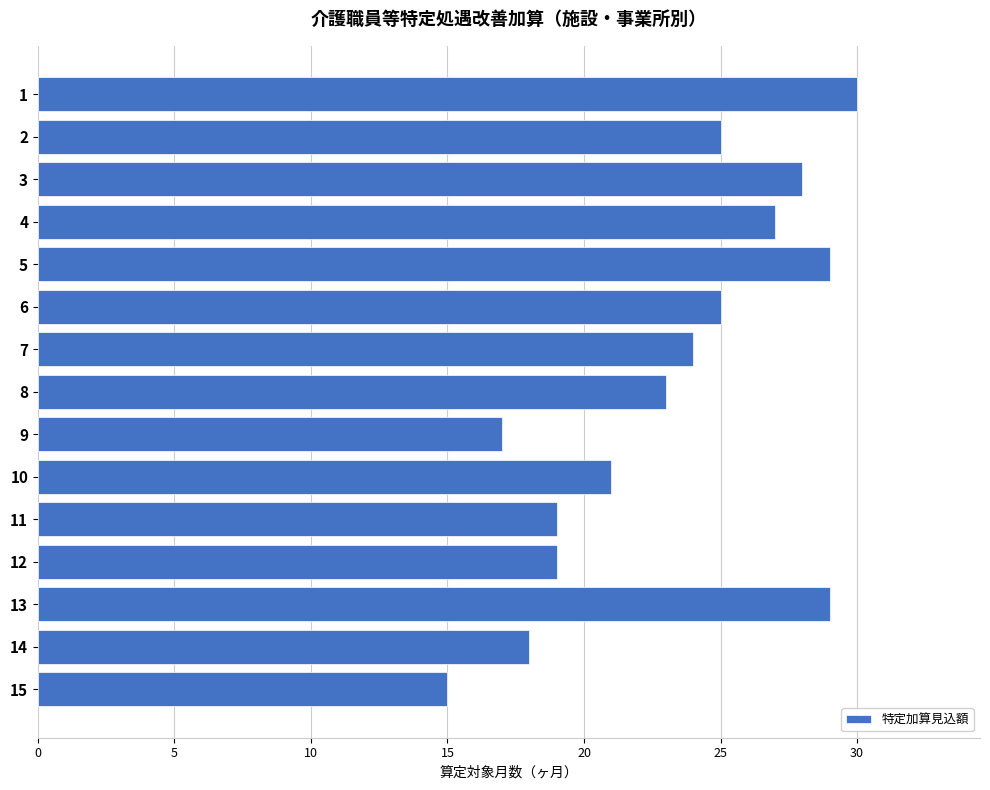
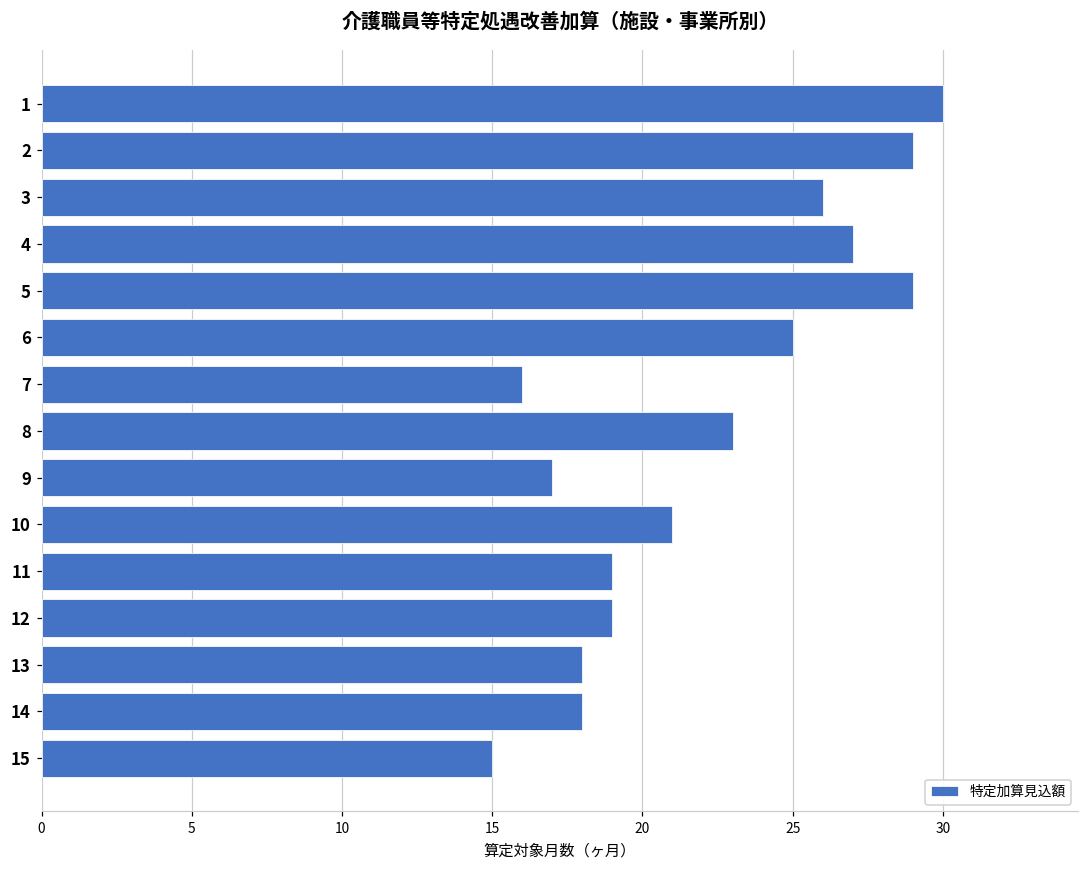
  {
    "1": 30,
-   "2": 25,
-   "3": 28,
+   "2": 29,
+   "3": 26,
    "4": 27,
    "5": 29,
    "6": 25,
-   "7": 24,
+   "7": 16,
    "8": 23,
    "9": 17,
    "10": 21,
    "11": 19,
    "12": 19,
-   "13": 29,
+   "13": 18,
    "14": 18,
    "15": 15
  }
